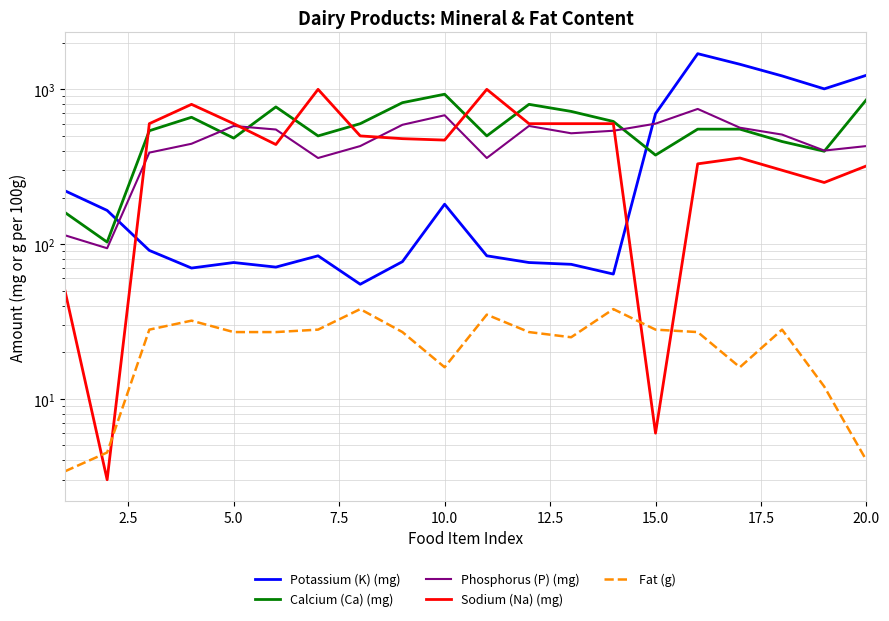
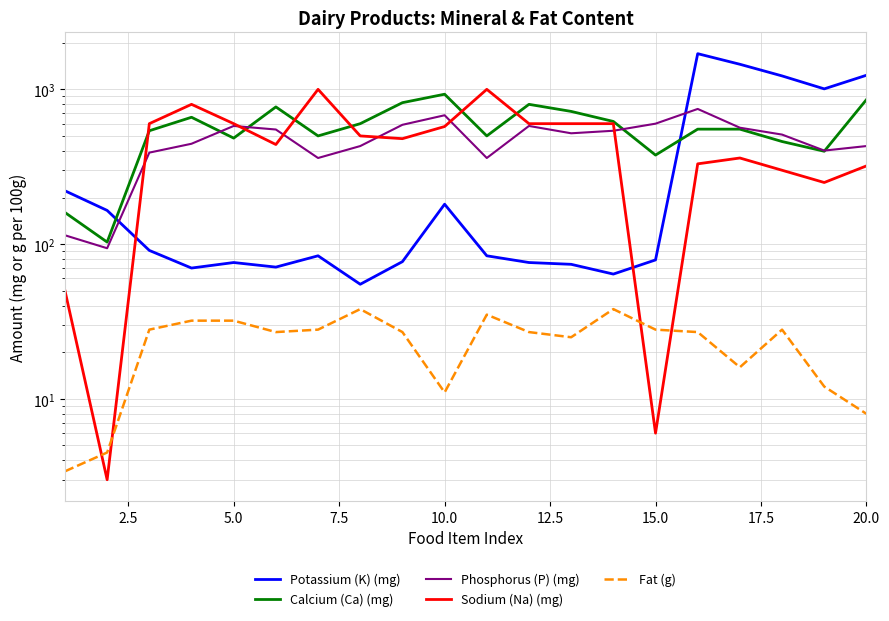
  {
    "Potassium (K) (mg)": {
      "5.0": 80,
      "10.0": 180,
-     "15.0": 700,
+     "15.0": 80,
      "20.0": 1200
    },
    "Calcium (Ca) (mg)": {
      "5.0": 480,
      "10.0": 900,
      "15.0": 380,
      "20.0": 900
    },
    "Phosphorus (P) (mg)": {
      "10.0": 700,
      "15.0": 600,
      "20.0": 430
    },
    "Sodium (Na) (mg)": {
-     "10.0": 470,
+     "10.0": 580,
      "15.0": 6,
      "20.0": 320
    },
    "Fat (g)": {
-     "5.0": 27,
-     "10.0": 16,
+     "5.0": 32,
+     "10.0": 11,
      "15.0": 28,
-     "20.0": 4
+     "20.0": 8
    }
  }
